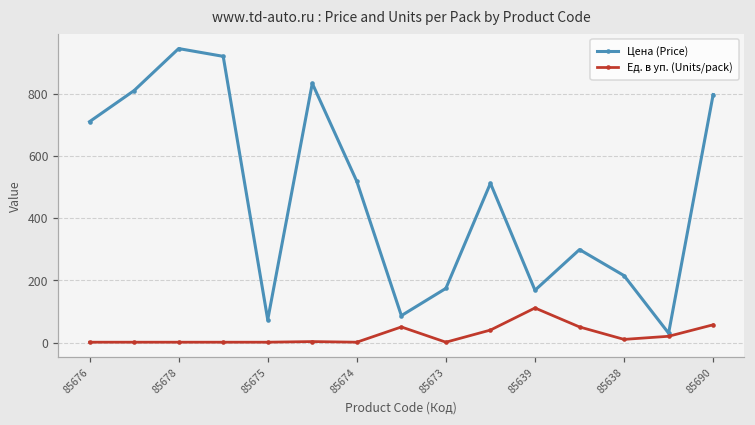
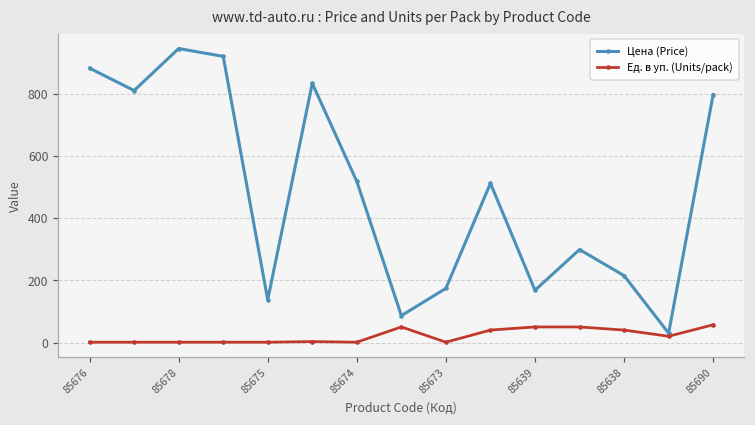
  {
    "Цена (Price)": {
-     "85676": 710,
+     "85676": 880,
      "85678": 950,
-     "85675": 70,
+     "85675": 140,
      "85674": 520,
      "85673": 170,
      "85639": 170,
      "85638": 220,
      "85690": 800
    },
    "Ед. в уп. (Units/pack)": {
      "85676": 0,
      "85678": 0,
      "85675": 0,
      "85674": 0,
      "85673": 0,
-     "85639": 110,
-     "85638": 10,
+     "85639": 50,
+     "85638": 40,
      "85690": 60
    }
  }
